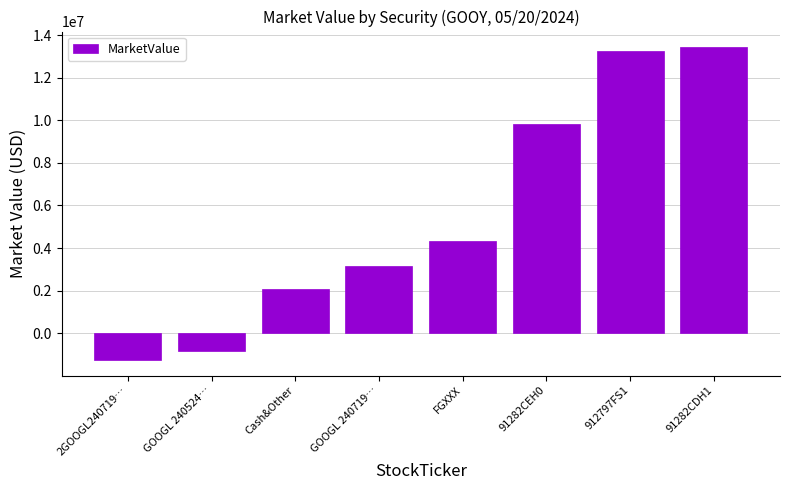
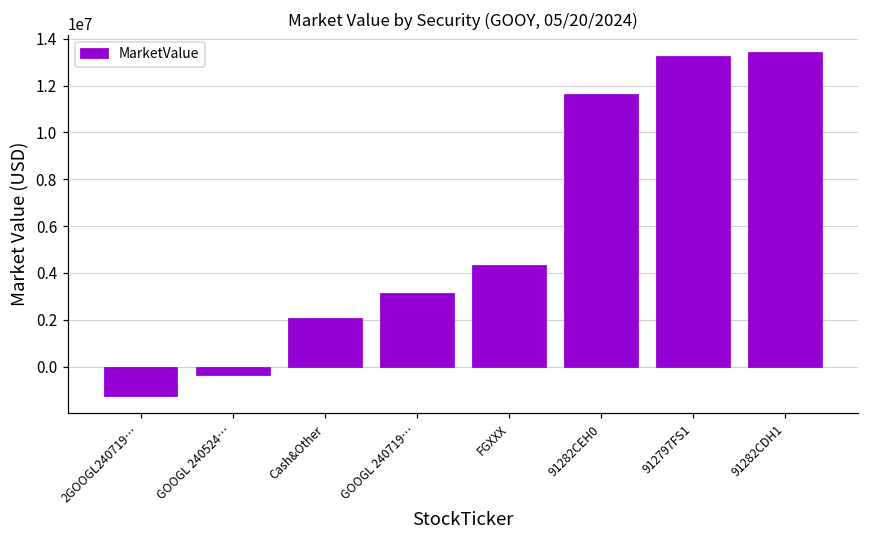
  {
    "2GOOGL240719…": -1300000,
-   "GOOGL 240524…": -800000,
+   "GOOGL 240524…": -300000,
    "Cash&Other": 2100000,
    "GOOGL 240719…": 3100000,
    "FGXXX": 4300000,
-   "91282CEH0": 9800000,
+   "91282CEH0": 11600000,
    "912797FS1": 13300000,
    "91282CDH1": 13400000
  }
